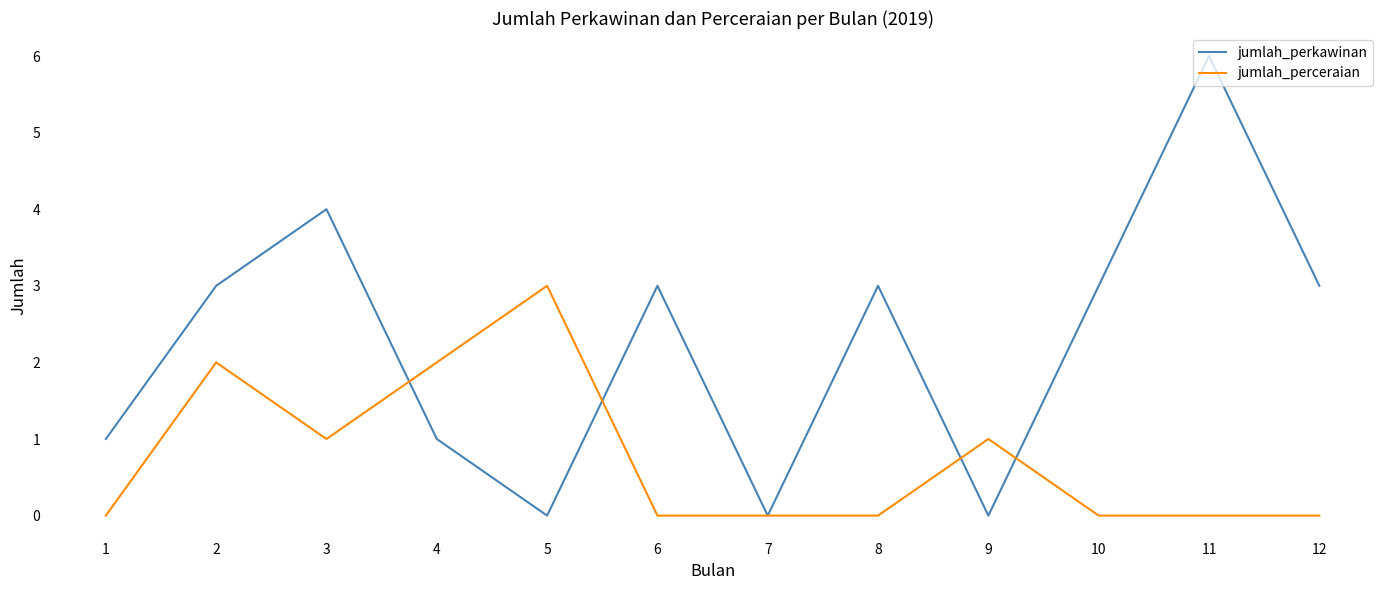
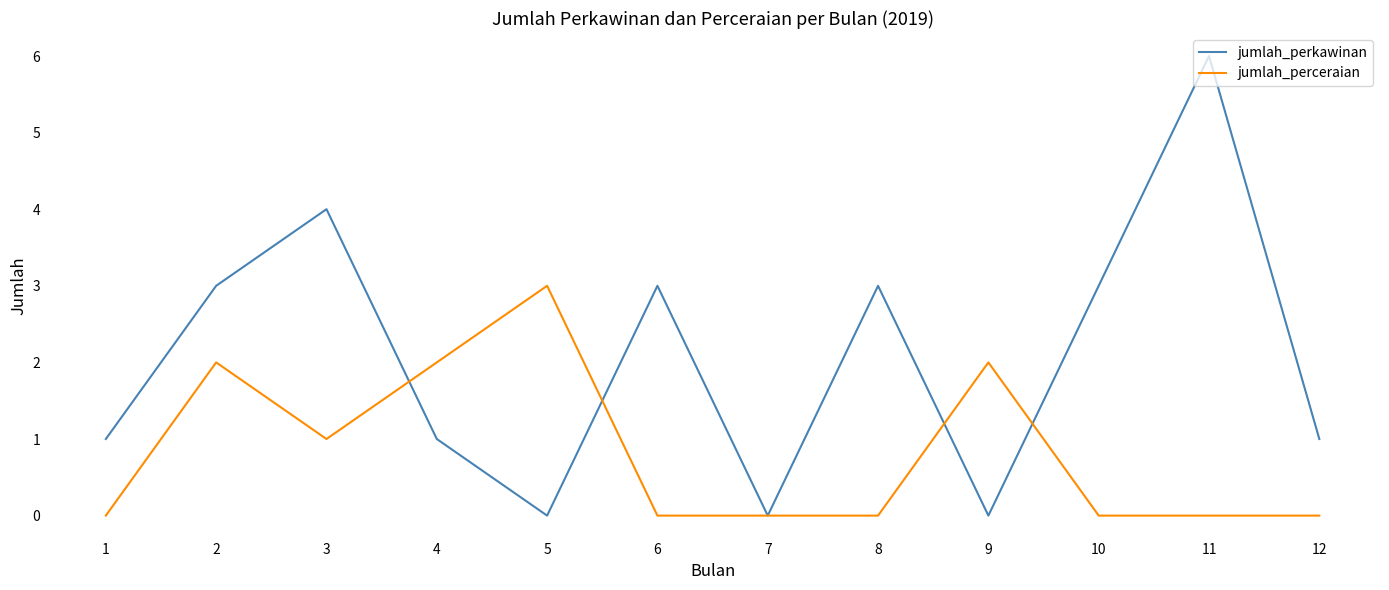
  {
    "jumlah_perkawinan": {
      "1": 1,
      "2": 3,
      "3": 4,
      "4": 1,
      "5": 0,
      "6": 3,
      "8": 3,
      "9": 0,
      "10": 3,
-     "12": 3
+     "12": 1
    },
    "jumlah_perceraian": {
      "1": 0,
      "2": 2,
      "3": 1,
      "4": 2,
      "5": 3,
      "6": 0,
      "8": 0,
-     "9": 1,
+     "9": 2,
      "10": 0,
      "11": 0,
      "12": 0
    }
  }
